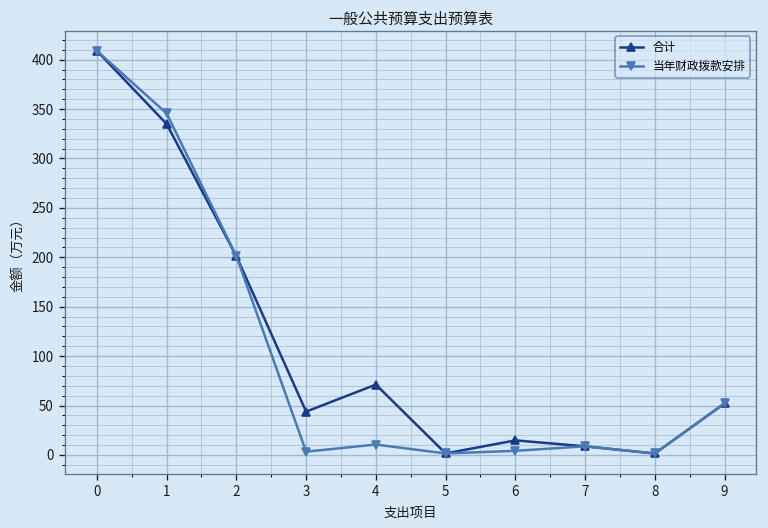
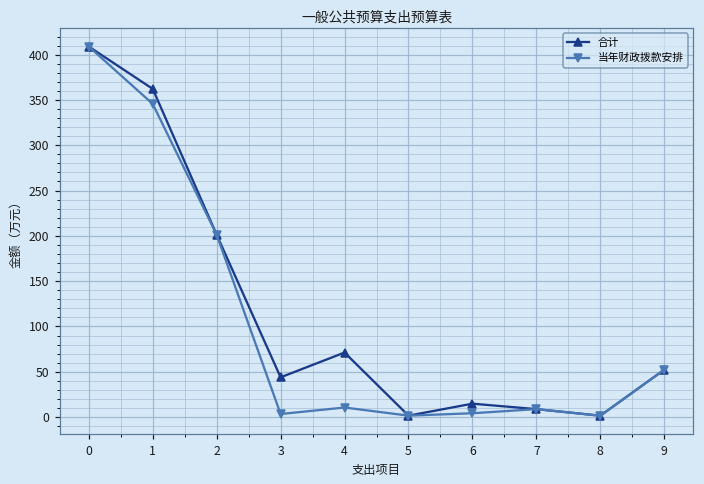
  {
    "合计": {
-     "1": 330,
+     "1": 360,
      "3": 40,
      "4": 70,
      "6": 10
    },
    "当年财政拨款安排": {
      "1": 350,
      "3": 0,
      "4": 10,
      "6": 0
    }
  }
